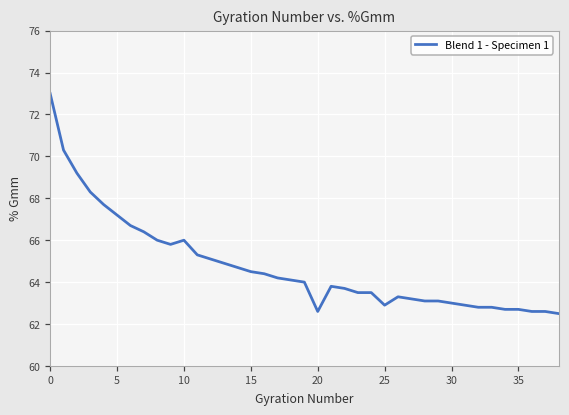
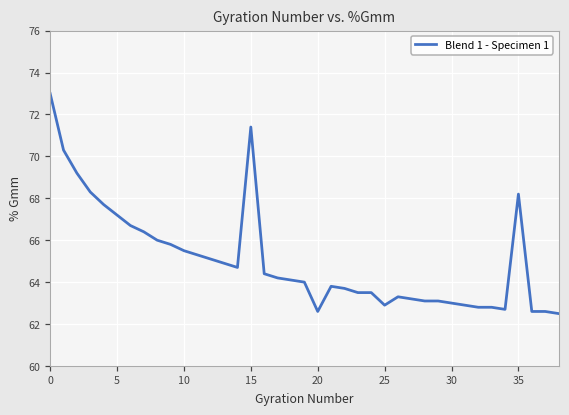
  {
    "0": 73.0,
    "5": 67.2,
-   "10": 66.0,
-   "15": 64.5,
+   "10": 65.5,
+   "15": 71.4,
    "20": 62.6,
    "25": 62.9,
    "30": 63.0,
-   "35": 62.7
+   "35": 68.2
  }
